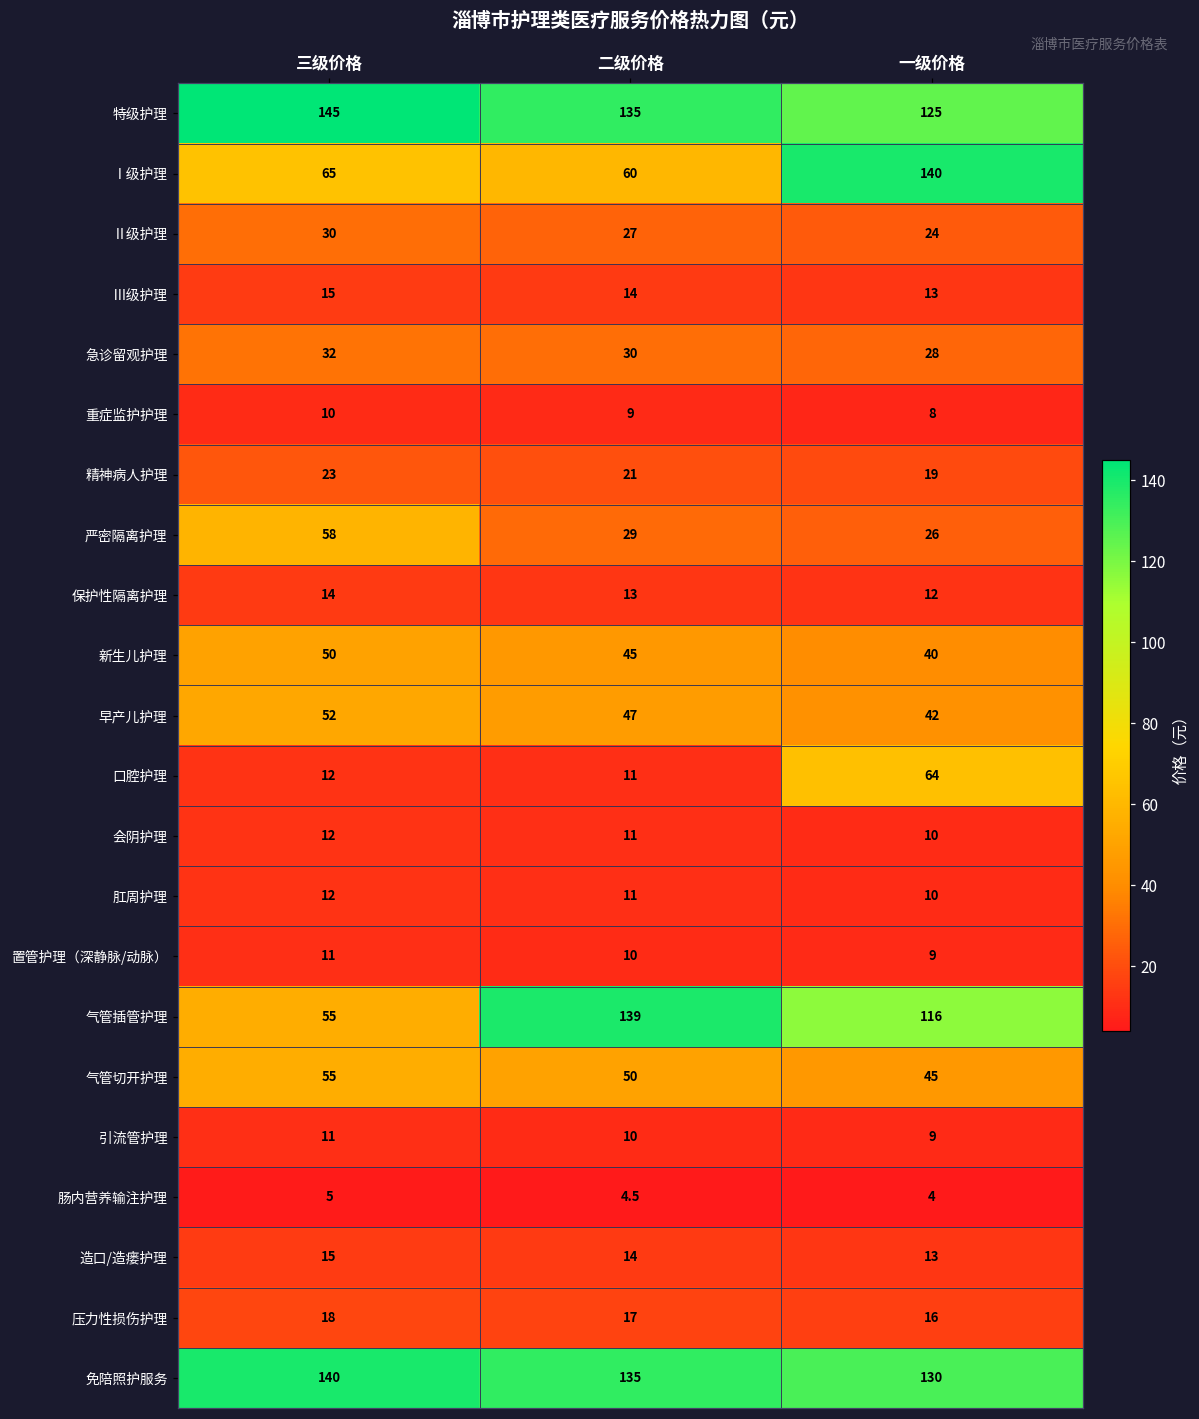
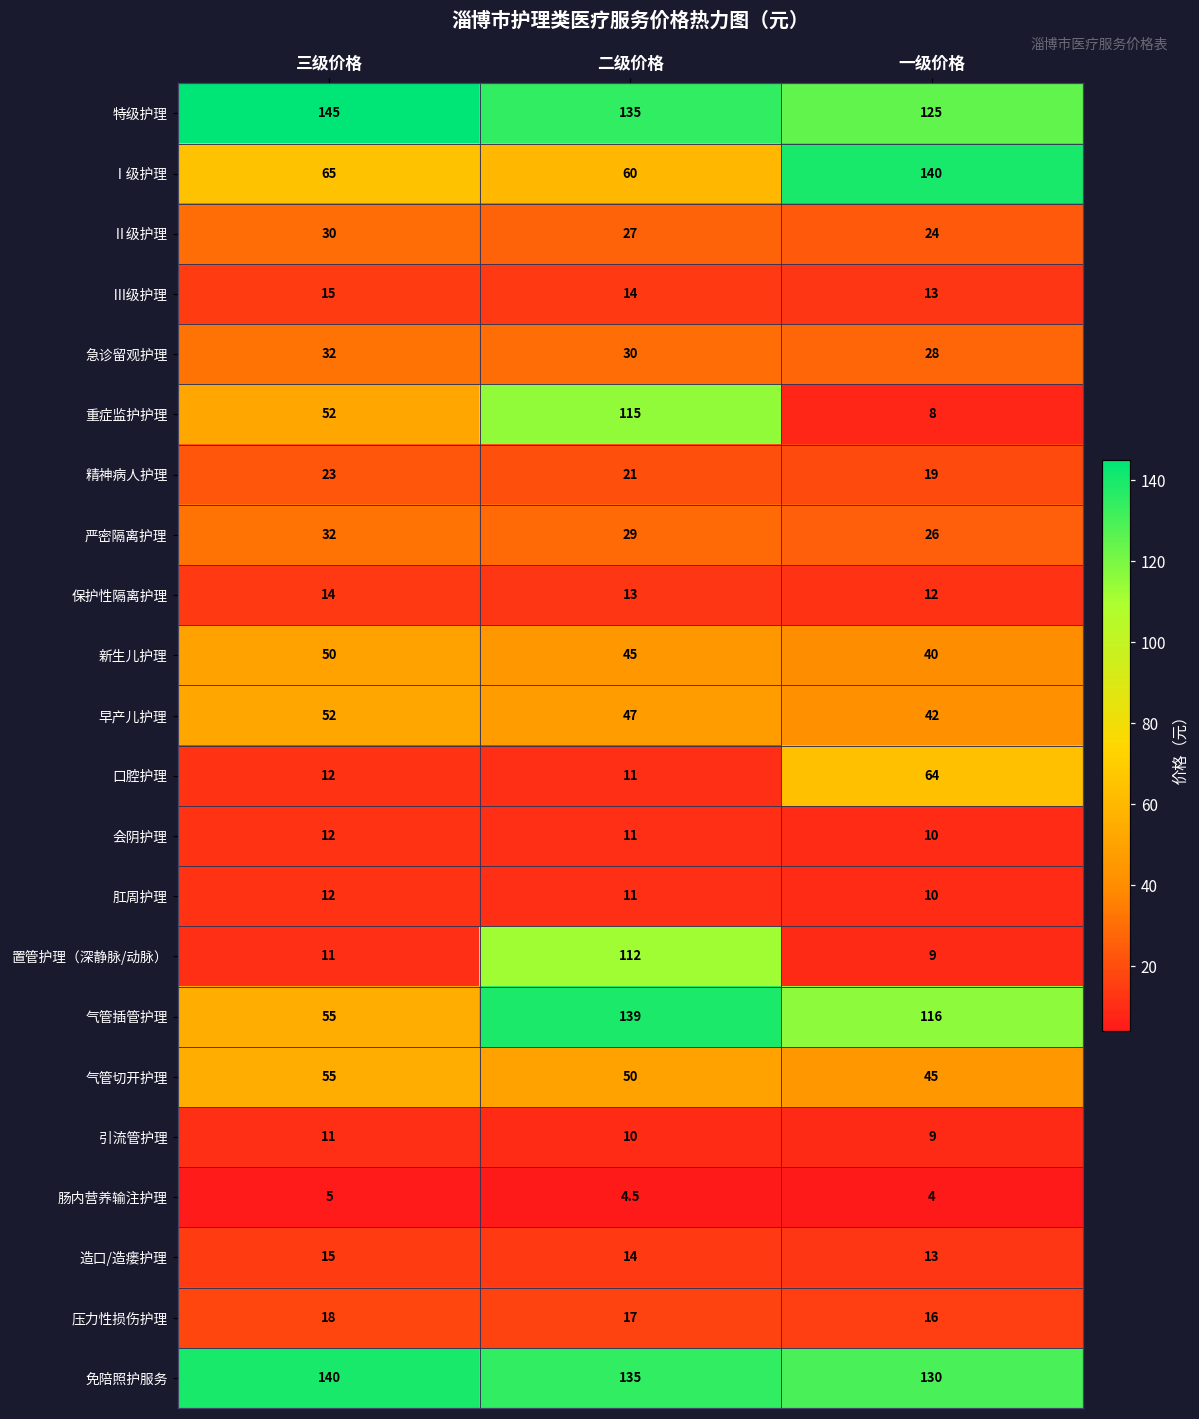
  {
    "特级护理": {
      "三级价格": 145,
      "二级价格": 135,
      "一级价格": 125
    },
    "Ⅰ级护理": {
      "三级价格": 65,
      "二级价格": 60,
      "一级价格": 140
    },
    "Ⅱ级护理": {
      "三级价格": 30,
      "二级价格": 27,
      "一级价格": 24
    },
    "Ⅲ级护理": {
      "三级价格": 15,
      "二级价格": 14,
      "一级价格": 13
    },
    "急诊留观护理": {
      "三级价格": 32,
      "二级价格": 30,
      "一级价格": 28
    },
    "重症监护护理": {
-     "三级价格": 10,
-     "二级价格": 9,
+     "三级价格": 52,
+     "二级价格": 115,
      "一级价格": 8
    },
    "精神病人护理": {
      "三级价格": 23,
      "二级价格": 21,
      "一级价格": 19
    },
    "严密隔离护理": {
-     "三级价格": 58,
+     "三级价格": 32,
      "二级价格": 29,
      "一级价格": 26
    },
    "保护性隔离护理": {
      "三级价格": 14,
      "二级价格": 13,
      "一级价格": 12
    },
    "新生儿护理": {
      "三级价格": 50,
      "二级价格": 45,
      "一级价格": 40
    },
    "早产儿护理": {
      "三级价格": 52,
      "二级价格": 47,
      "一级价格": 42
    },
    "口腔护理": {
      "三级价格": 12,
      "二级价格": 11,
      "一级价格": 64
    },
    "会阴护理": {
      "三级价格": 12,
      "二级价格": 11,
      "一级价格": 10
    },
    "肛周护理": {
      "三级价格": 12,
      "二级价格": 11,
      "一级价格": 10
    },
    "置管护理（深静脉/动脉）": {
      "三级价格": 11,
-     "二级价格": 10,
+     "二级价格": 112,
      "一级价格": 9
    },
    "气管插管护理": {
      "三级价格": 55,
      "二级价格": 139,
      "一级价格": 116
    },
    "气管切开护理": {
      "三级价格": 55,
      "二级价格": 50,
      "一级价格": 45
    },
    "引流管护理": {
      "三级价格": 11,
      "二级价格": 10,
      "一级价格": 9
    },
    "肠内营养输注护理": {
      "三级价格": 5,
      "二级价格": 4.5,
      "一级价格": 4
    },
    "造口/造瘘护理": {
      "三级价格": 15,
      "二级价格": 14,
      "一级价格": 13
    },
    "压力性损伤护理": {
      "三级价格": 18,
      "二级价格": 17,
      "一级价格": 16
    },
    "免陪照护服务": {
      "三级价格": 140,
      "二级价格": 135,
      "一级价格": 130
    }
  }
